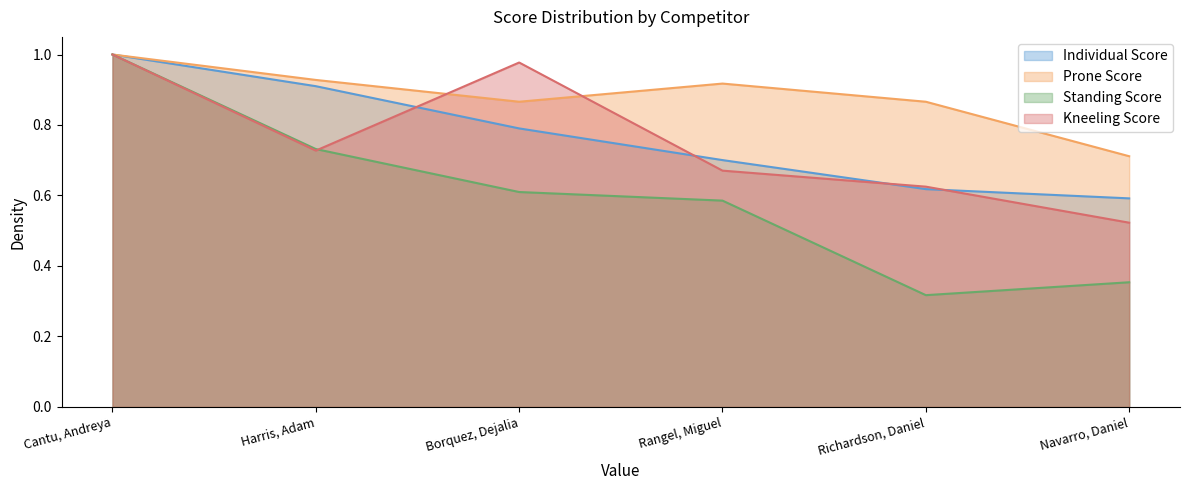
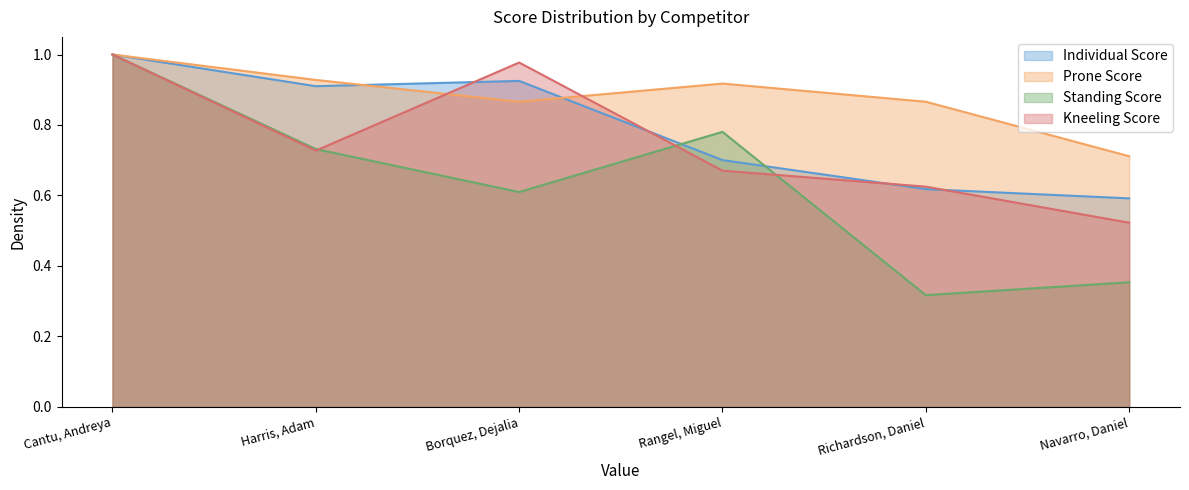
  {
    "Individual Score": {
      "Harris, Adam": 0.91,
-     "Borquez, Dejalia": 0.79,
+     "Borquez, Dejalia": 0.93,
      "Rangel, Miguel": 0.70,
      "Navarro, Daniel": 0.59
    },
    "Standing Score": {
      "Borquez, Dejalia": 0.61,
-     "Rangel, Miguel": 0.59,
+     "Rangel, Miguel": 0.78,
      "Richardson, Daniel": 0.32,
      "Navarro, Daniel": 0.35
    }
  }
